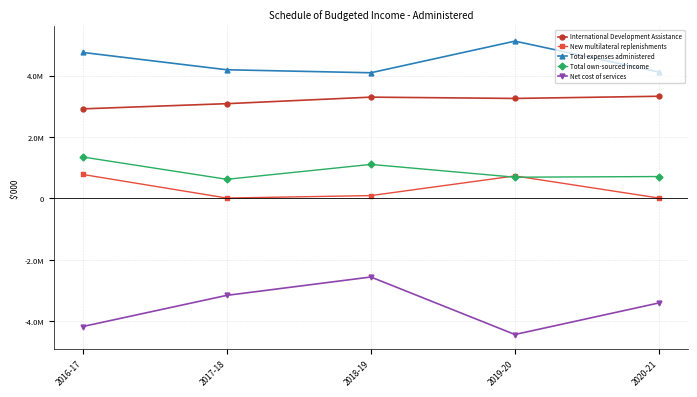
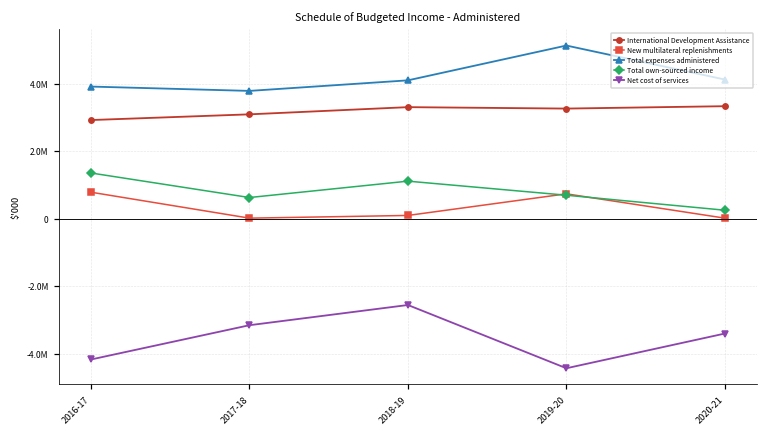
  {
    "Total expenses administered": {
-     "2016-17": 4800000,
-     "2017-18": 4200000,
+     "2016-17": 3900000,
+     "2017-18": 3800000,
      "2018-19": 4100000,
      "2019-20": 5100000
    },
    "Total own-sourced income": {
      "2016-17": 1400000,
      "2017-18": 600000,
      "2018-19": 1100000,
-     "2020-21": 700000
+     "2020-21": 200000
    },
    "Net cost of services": {
      "2016-17": -4200000,
      "2017-18": -3200000,
      "2018-19": -2600000,
      "2019-20": -4400000,
      "2020-21": -3400000
    }
  }
